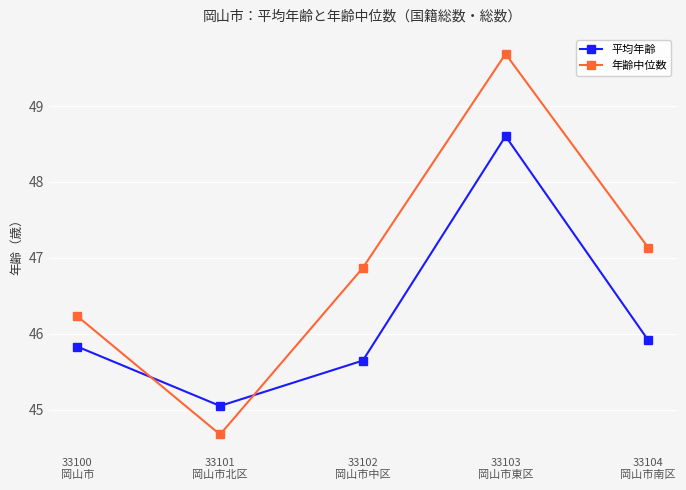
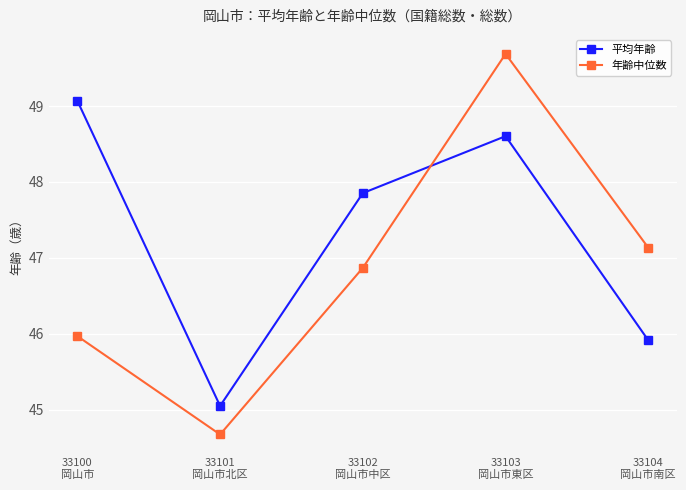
  {
    "平均年齢": {
-     "33100 岡山市": 45.8,
+     "33100 岡山市": 49.1,
      "33101 岡山市北区": 45.1,
-     "33102 岡山市中区": 45.6,
+     "33102 岡山市中区": 47.9,
      "33103 岡山市東区": 48.6,
      "33104 岡山市南区": 45.9
    },
    "年齢中位数": {
-     "33100 岡山市": 46.2,
+     "33100 岡山市": 46.0,
      "33101 岡山市北区": 44.7,
      "33102 岡山市中区": 46.9,
      "33103 岡山市東区": 49.7,
      "33104 岡山市南区": 47.1
    }
  }
